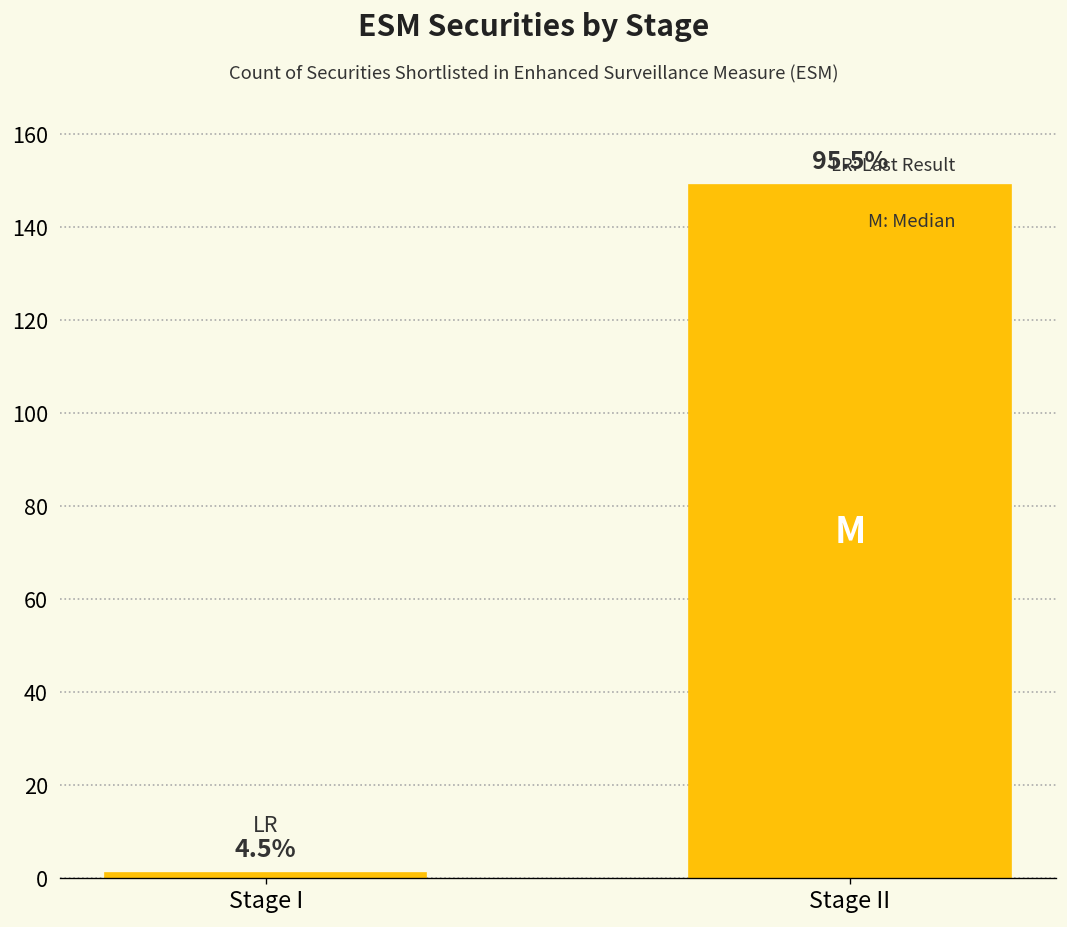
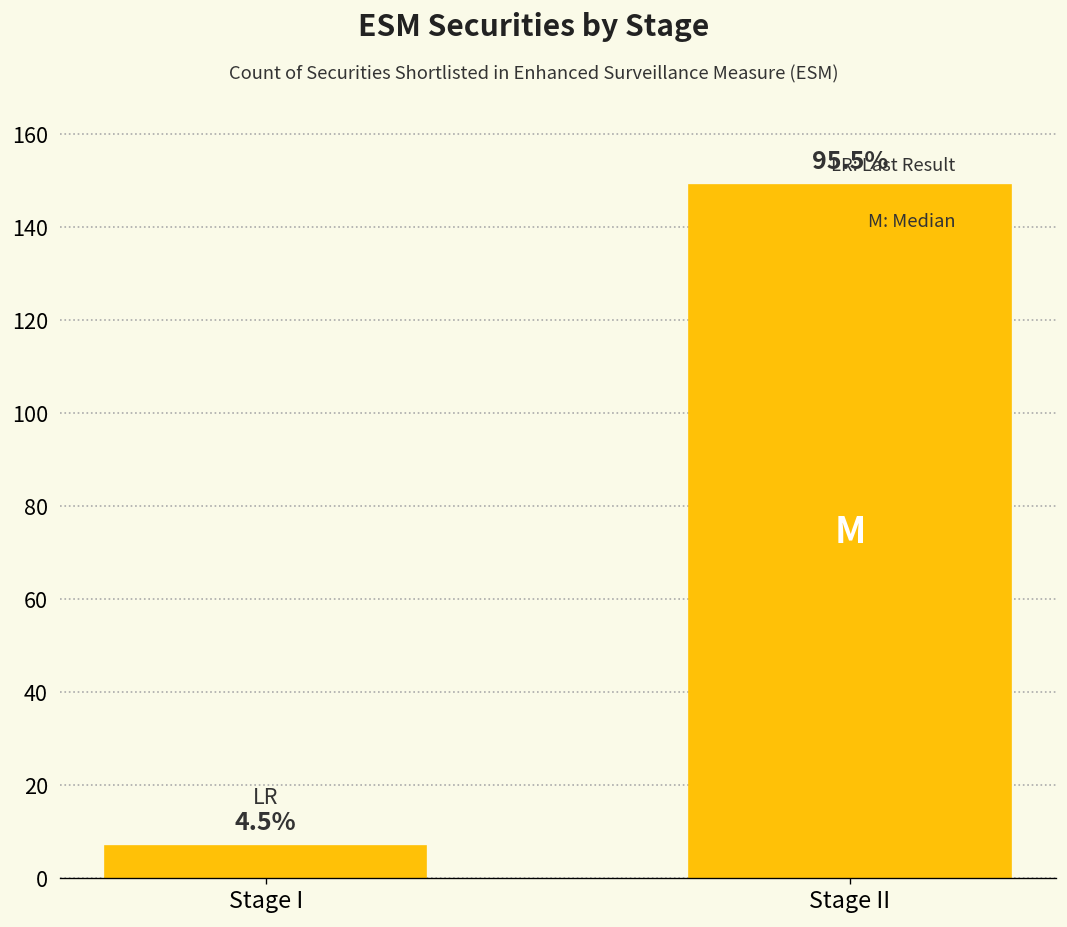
  {
-   "Stage I": 1
+   "Stage I": 7
  }
